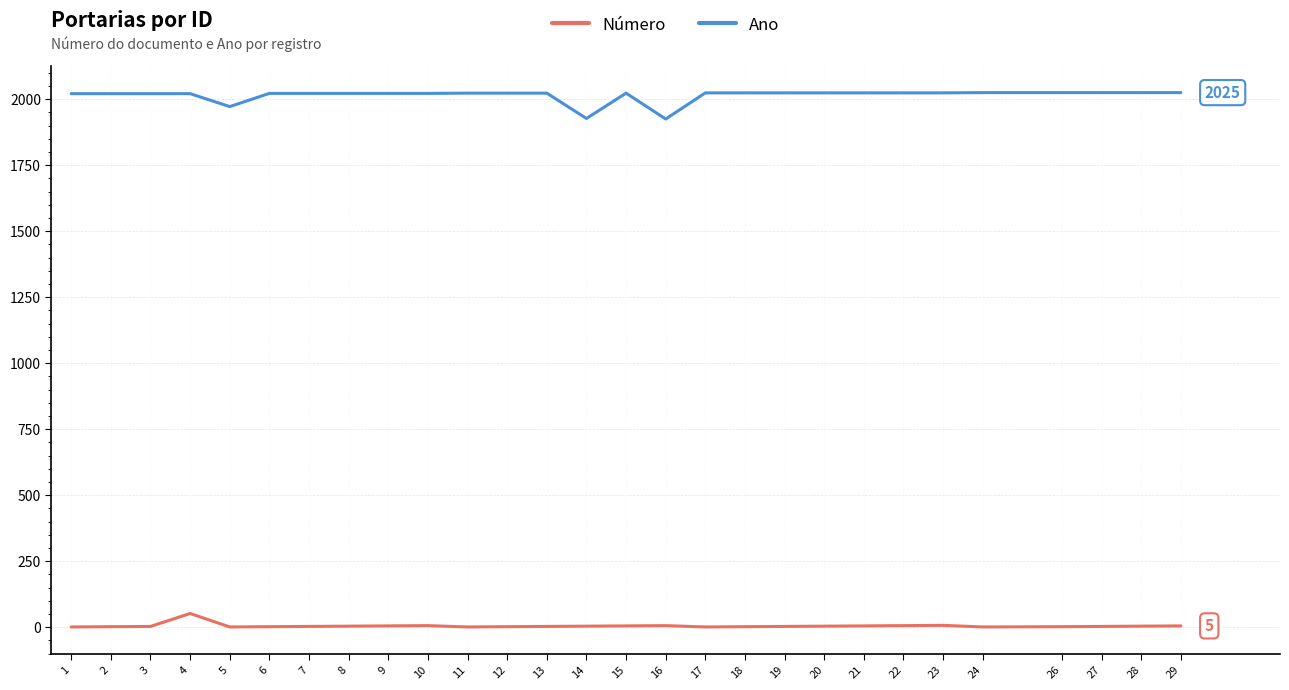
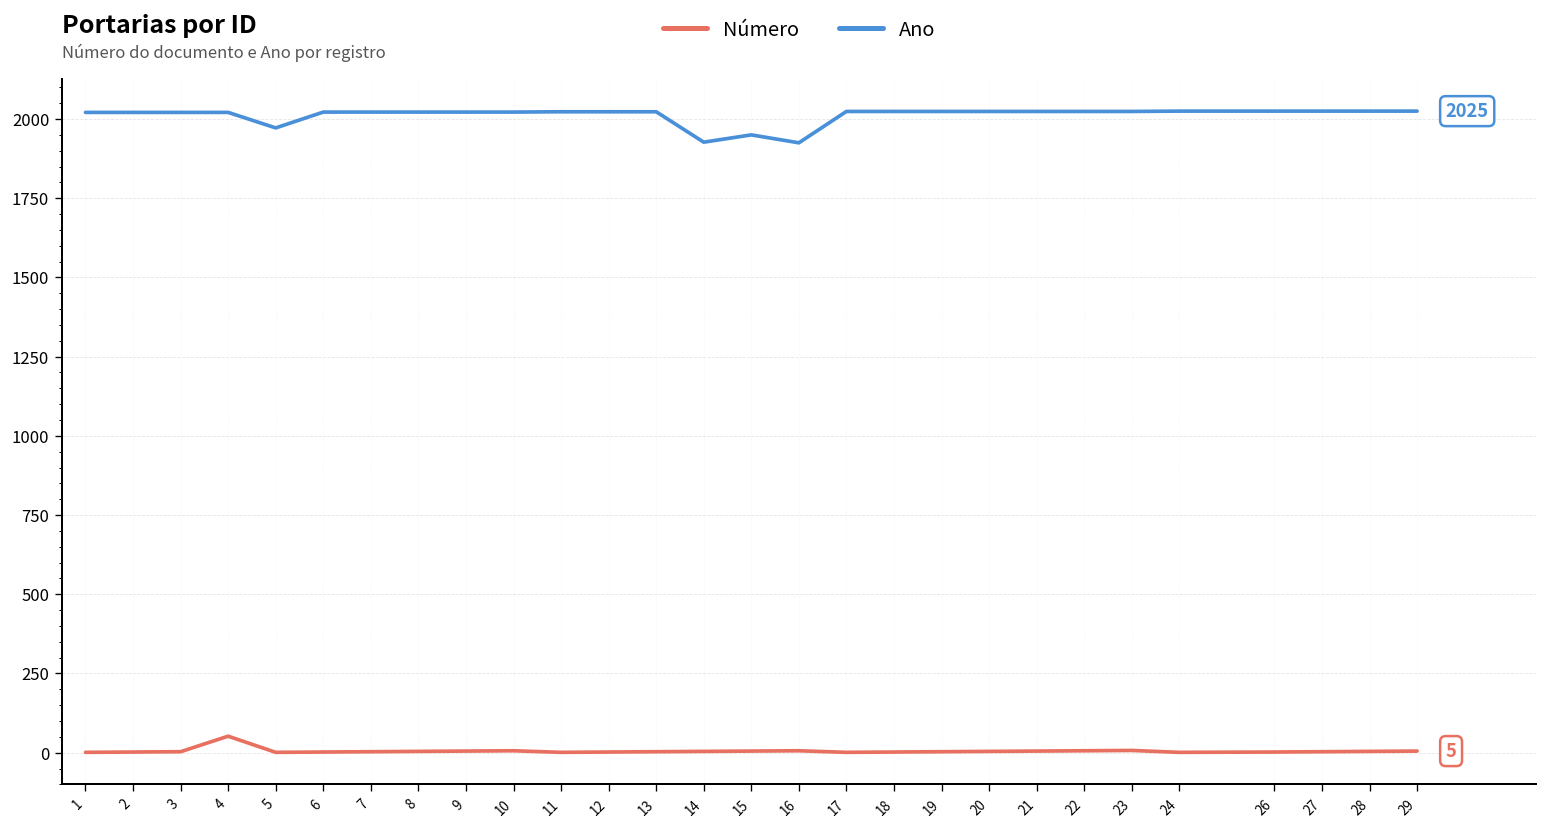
  {
    "Número": {
      "1": 0,
      "2": 0,
      "3": 0,
      "4": 50,
      "5": 0,
      "6": 0,
      "7": 0,
      "8": 0,
      "9": 10,
      "10": 10,
      "11": 0,
      "12": 0,
      "13": 0,
      "14": 0,
      "15": 10,
      "16": 10,
      "17": 0,
      "18": 0,
      "19": 0,
      "20": 0,
      "21": 10,
      "22": 10,
      "23": 10,
      "24": 0,
      "26": 0,
      "27": 0,
      "28": 0
    },
    "Ano": {
      "1": 2020,
      "2": 2020,
      "3": 2020,
      "4": 2020,
      "5": 1970,
      "6": 2020,
      "7": 2020,
      "8": 2020,
      "9": 2020,
      "10": 2020,
      "11": 2020,
      "12": 2020,
      "13": 2020,
      "14": 1930,
-     "15": 2020,
+     "15": 1950,
      "16": 1930,
      "17": 2020,
      "18": 2020,
      "19": 2020,
      "20": 2020,
      "21": 2020,
      "22": 2020,
      "23": 2020,
      "24": 2030,
      "26": 2030,
      "27": 2030,
      "28": 2030
    }
  }
